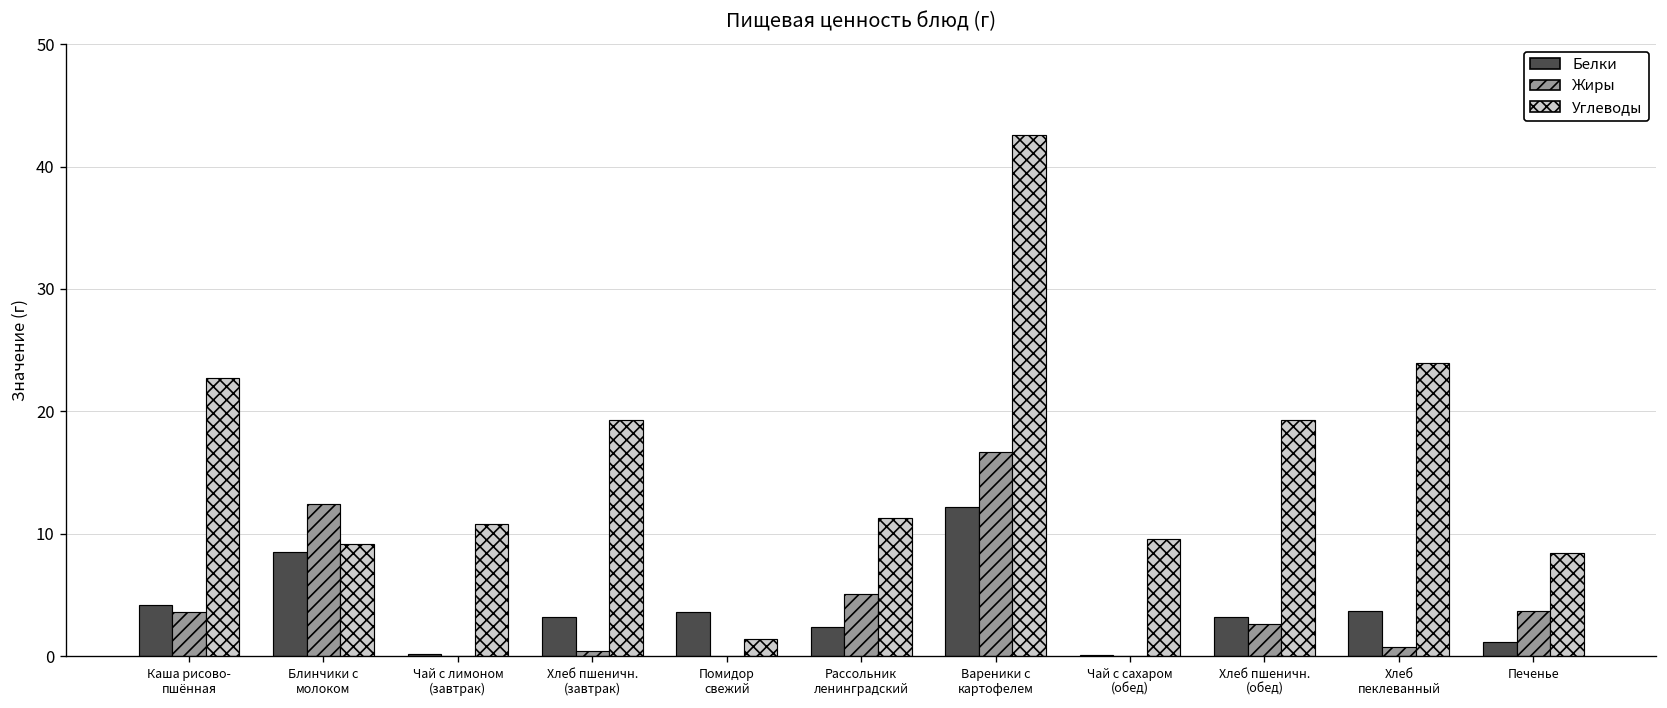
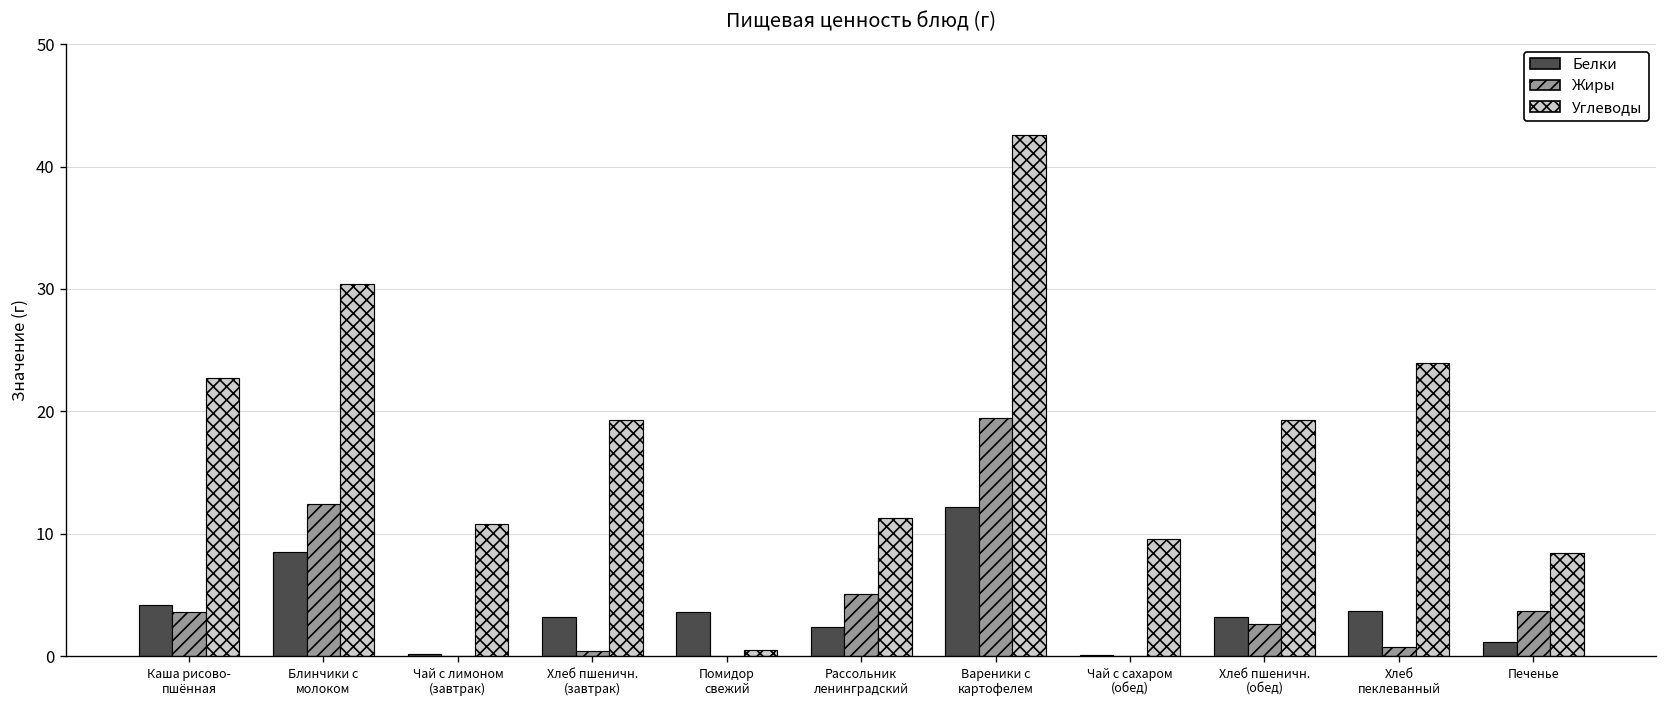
  {
    "Белки": {
      "Каша рисово- пшённая": 4.2,
      "Блинчики с молоком": 8.5,
      "Хлеб пшеничн. (завтрак)": 3.2,
      "Помидор свежий": 3.6,
      "Рассольник ленинградский": 2.3,
      "Вареники с картофелем": 12.2,
      "Хлеб пшеничн. (обед)": 3.2,
      "Хлеб пеклеванный": 3.7,
      "Печенье": 1.2
    },
    "Жиры": {
      "Каша рисово- пшённая": 3.6,
      "Блинчики с молоком": 12.4,
      "Хлеб пшеничн. (завтрак)": 0.4,
      "Помидор свежий": 0.0,
      "Рассольник ленинградский": 5.1,
-     "Вареники с картофелем": 16.7,
+     "Вареники с картофелем": 19.4,
      "Хлеб пшеничн. (обед)": 2.6,
      "Хлеб пеклеванный": 0.7,
      "Печенье": 3.7
    },
    "Углеводы": {
      "Каша рисово- пшённая": 22.8,
-     "Блинчики с молоком": 9.2,
+     "Блинчики с молоком": 30.4,
      "Чай с лимоном (завтрак)": 10.8,
      "Хлеб пшеничн. (завтрак)": 19.3,
-     "Помидор свежий": 1.4,
+     "Помидор свежий": 0.5,
      "Рассольник ленинградский": 11.3,
      "Вареники с картофелем": 42.6,
      "Чай с сахаром (обед)": 9.6,
      "Хлеб пшеничн. (обед)": 19.3,
      "Хлеб пеклеванный": 23.9,
      "Печенье": 8.4
    }
  }
